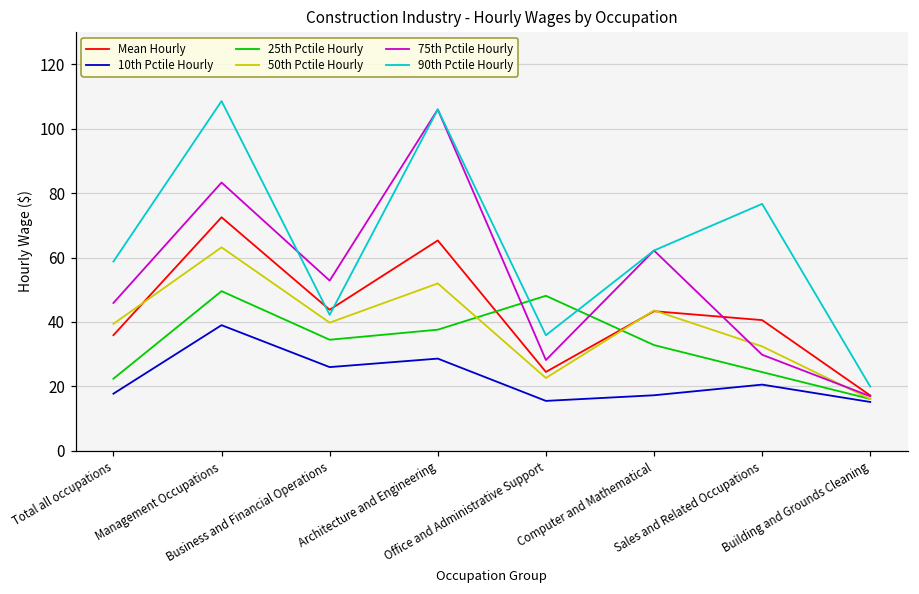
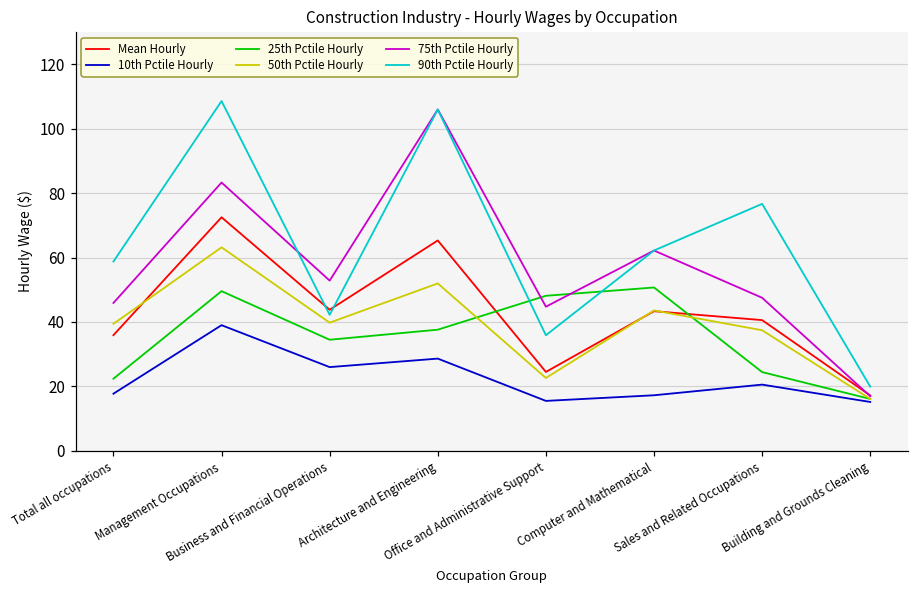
  {
    "Mean Hourly": {
      "Total all occupations": 36,
      "Management Occupations": 73,
      "Business and Financial Operations": 44,
      "Architecture and Engineering": 65,
      "Office and Administrative Support": 24,
      "Sales and Related Occupations": 41
    },
    "10th Pctile Hourly": {
      "Total all occupations": 18,
      "Management Occupations": 39,
      "Business and Financial Operations": 26,
      "Architecture and Engineering": 29,
      "Office and Administrative Support": 15,
      "Computer and Mathematical": 17,
      "Sales and Related Occupations": 21,
      "Building and Grounds Cleaning": 15
    },
    "25th Pctile Hourly": {
      "Total all occupations": 22,
      "Management Occupations": 50,
      "Business and Financial Operations": 34,
      "Architecture and Engineering": 38,
      "Office and Administrative Support": 48,
-     "Computer and Mathematical": 33,
+     "Computer and Mathematical": 51,
      "Sales and Related Occupations": 24
    },
    "50th Pctile Hourly": {
      "Total all occupations": 39,
      "Management Occupations": 63,
      "Business and Financial Operations": 40,
      "Architecture and Engineering": 52,
      "Office and Administrative Support": 23,
-     "Sales and Related Occupations": 32
+     "Sales and Related Occupations": 37
    },
    "75th Pctile Hourly": {
      "Total all occupations": 46,
      "Management Occupations": 83,
      "Business and Financial Operations": 53,
-     "Office and Administrative Support": 28,
-     "Sales and Related Occupations": 30
+     "Office and Administrative Support": 45,
+     "Sales and Related Occupations": 48
    },
    "90th Pctile Hourly": {
      "Total all occupations": 59,
      "Management Occupations": 109,
      "Business and Financial Operations": 42,
      "Office and Administrative Support": 36,
      "Sales and Related Occupations": 77,
      "Building and Grounds Cleaning": 20
    }
  }
